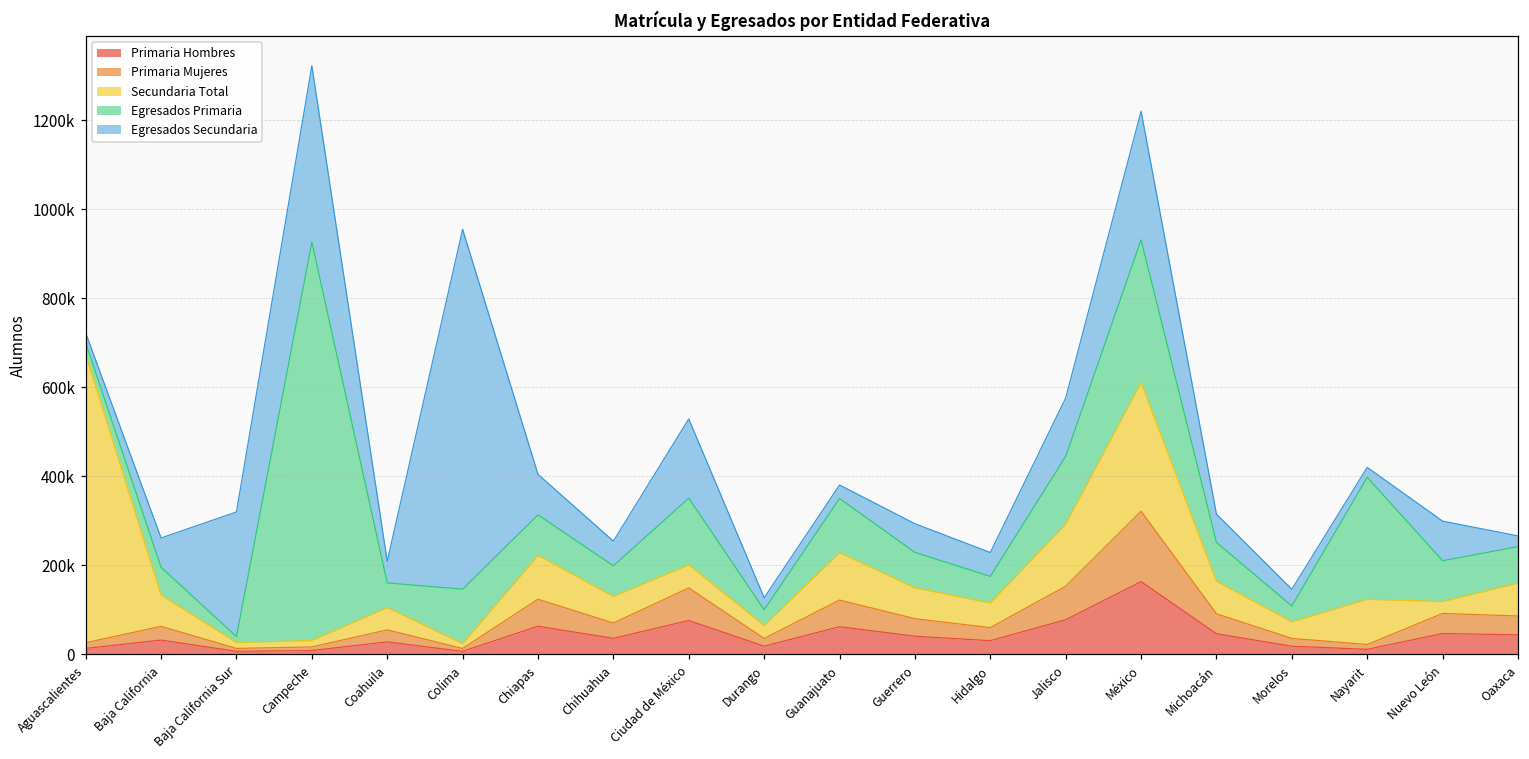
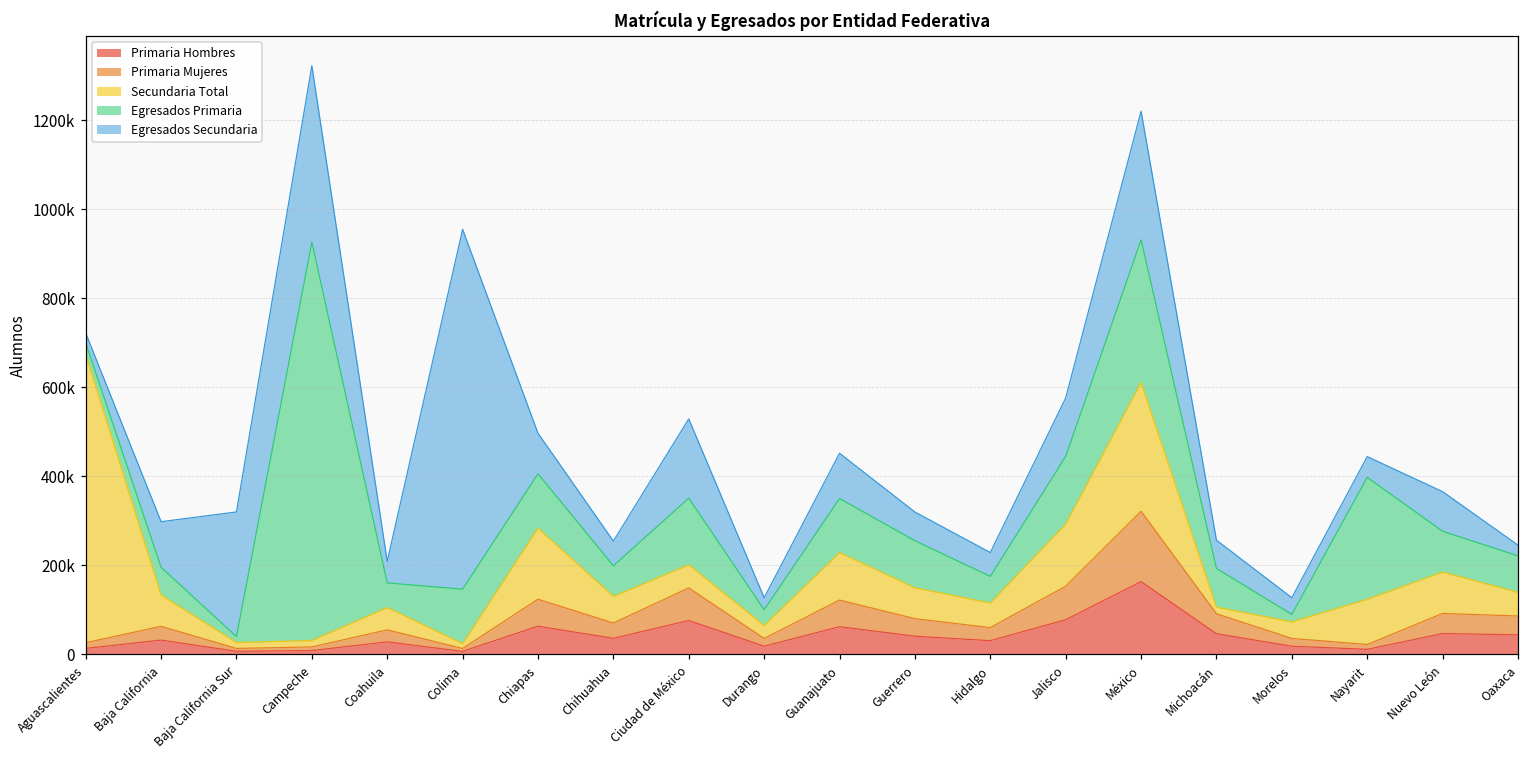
  {
    "Secundaria Total": {
      "Aguascalientes": 650000,
      "Baja California": 70000,
      "Baja California Sur": 10000,
      "Campeche": 10000,
      "Coahuila": 50000,
      "Colima": 10000,
-     "Chiapas": 100000,
+     "Chiapas": 160000,
      "Chihuahua": 60000,
      "Ciudad de México": 50000,
      "Durango": 30000,
      "Guanajuato": 110000,
      "Guerrero": 70000,
      "Hidalgo": 60000,
      "Jalisco": 140000,
      "México": 290000,
-     "Michoacán": 70000,
+     "Michoacán": 10000,
      "Morelos": 40000,
      "Nayarit": 100000,
-     "Nuevo León": 30000,
-     "Oaxaca": 70000
+     "Nuevo León": 90000,
+     "Oaxaca": 50000
    },
    "Egresados Primaria": {
      "Aguascalientes": 30000,
      "Baja California": 60000,
      "Baja California Sur": 10000,
      "Campeche": 900000,
      "Coahuila": 60000,
      "Colima": 120000,
-     "Chiapas": 90000,
+     "Chiapas": 120000,
      "Chihuahua": 70000,
      "Ciudad de México": 150000,
      "Durango": 40000,
      "Guanajuato": 120000,
-     "Guerrero": 80000,
+     "Guerrero": 110000,
      "Hidalgo": 60000,
      "Jalisco": 150000,
      "México": 320000,
      "Michoacán": 90000,
-     "Morelos": 40000,
+     "Morelos": 20000,
      "Nayarit": 270000,
      "Nuevo León": 90000,
      "Oaxaca": 80000
    },
    "Egresados Secundaria": {
      "Aguascalientes": 20000,
-     "Baja California": 70000,
+     "Baja California": 100000,
      "Baja California Sur": 280000,
      "Campeche": 400000,
      "Coahuila": 50000,
      "Colima": 810000,
      "Chiapas": 90000,
      "Chihuahua": 60000,
      "Ciudad de México": 180000,
      "Durango": 30000,
-     "Guanajuato": 30000,
+     "Guanajuato": 100000,
      "Guerrero": 60000,
      "Hidalgo": 50000,
      "Jalisco": 130000,
      "México": 290000,
      "Michoacán": 60000,
      "Morelos": 40000,
-     "Nayarit": 20000,
+     "Nayarit": 50000,
      "Nuevo León": 90000,
      "Oaxaca": 20000
    }
  }
